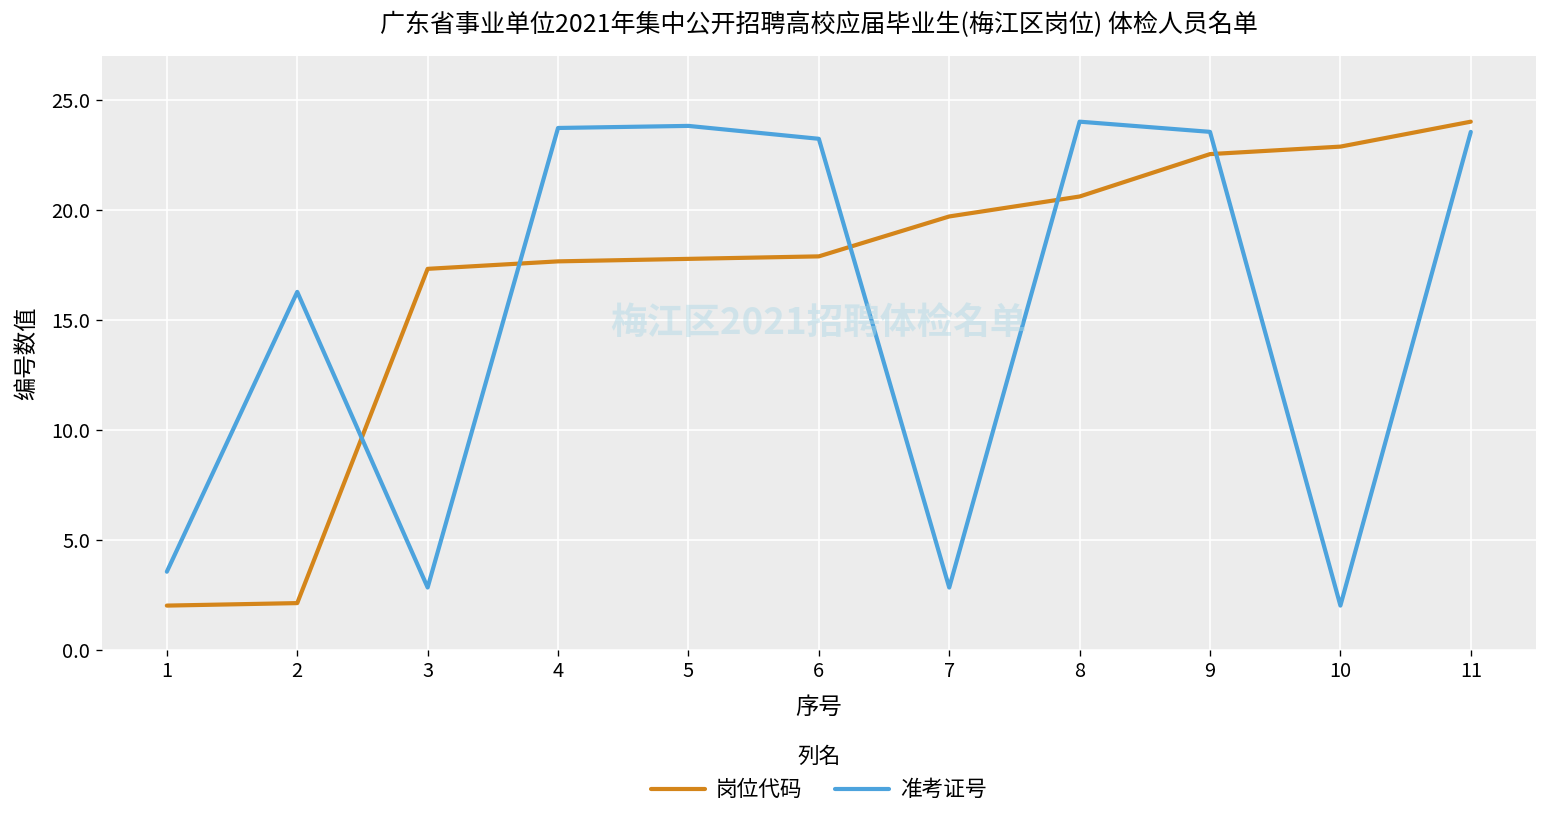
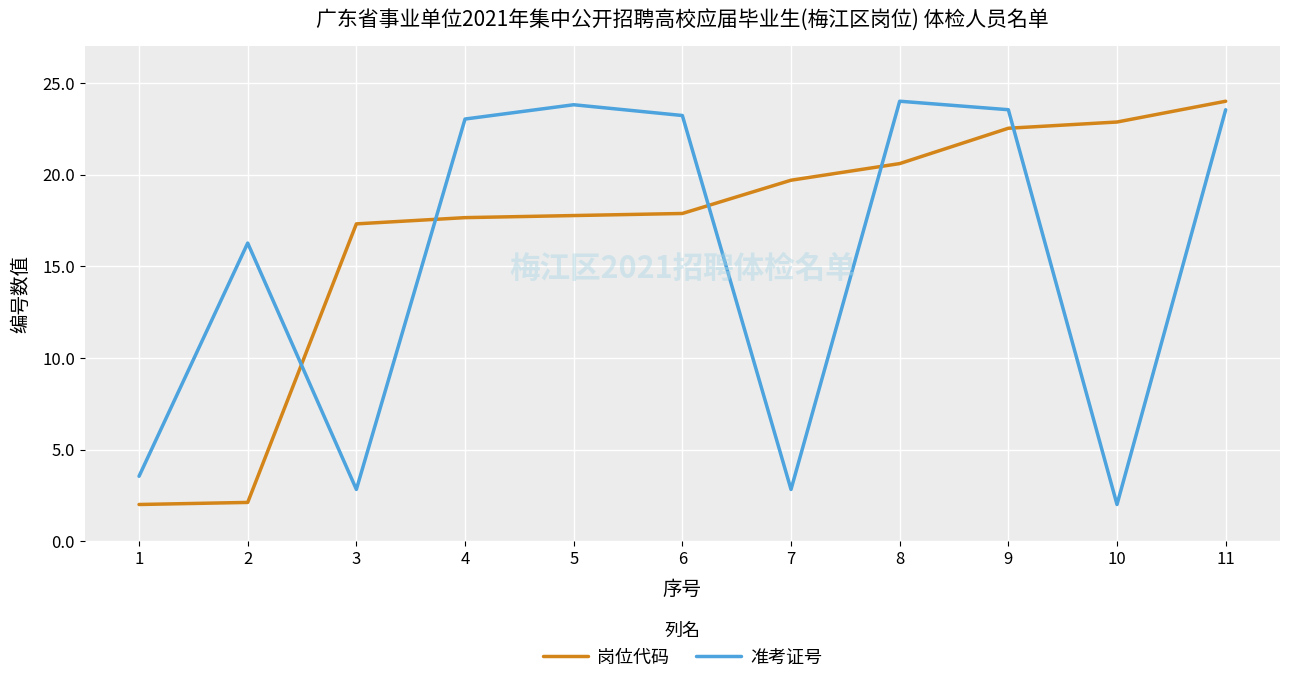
  {
    "岗位代码": {
      "1": 2.0,
      "2": 2.1,
      "3": 17.3,
      "4": 17.6,
      "5": 17.8,
      "6": 17.9,
      "7": 19.7,
      "8": 20.6,
      "9": 22.5,
      "10": 22.9,
      "11": 24.0
    },
    "准考证号": {
      "1": 3.5,
      "2": 16.3,
      "3": 2.8,
-     "4": 23.7,
+     "4": 23.0,
      "5": 23.8,
      "6": 23.2,
      "7": 2.8,
      "8": 24.0,
      "9": 23.5,
      "10": 2.0,
      "11": 23.5
    }
  }
